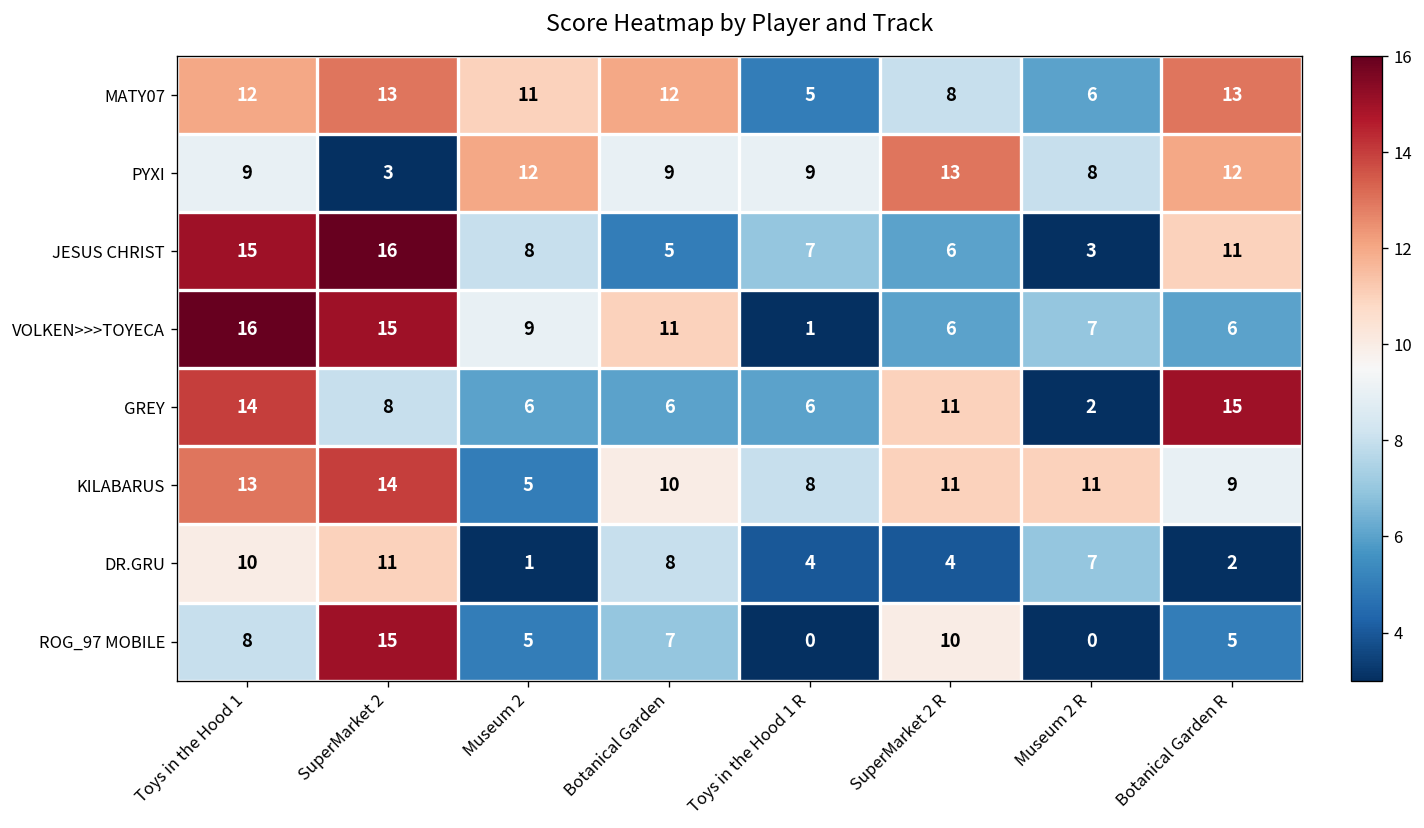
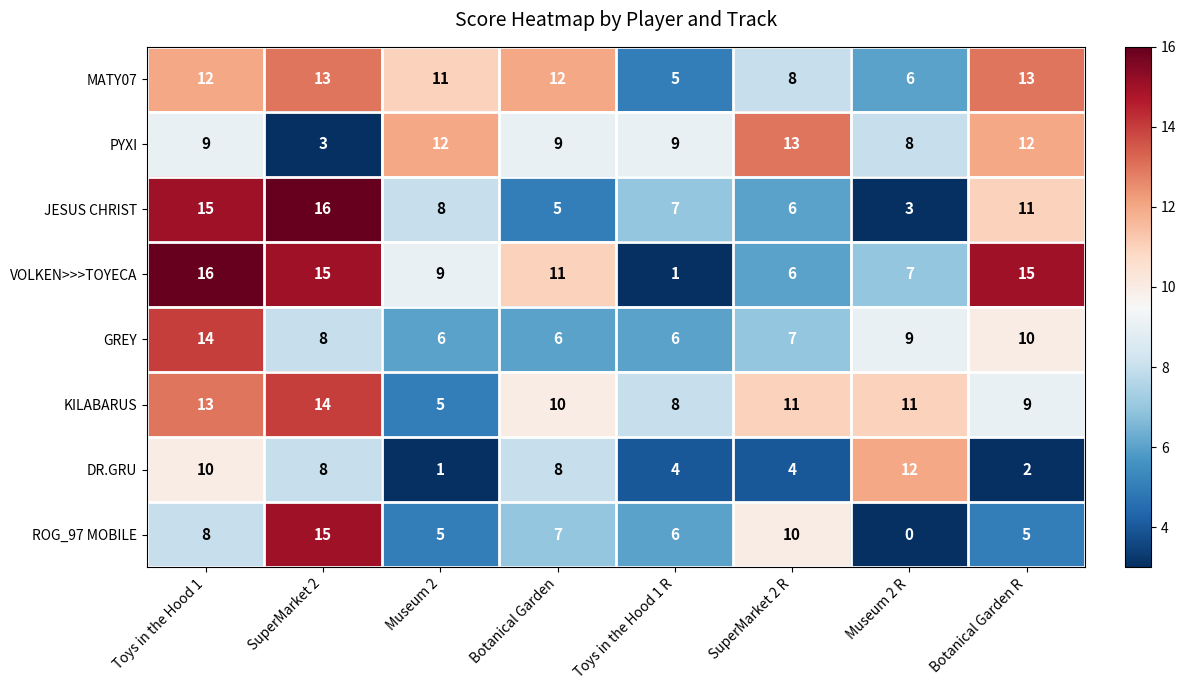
  {
    "MATY07": {
      "Toys in the Hood 1": 12,
      "SuperMarket 2": 13,
      "Museum 2": 11,
      "Botanical Garden": 12,
      "Toys in the Hood 1 R": 5,
      "SuperMarket 2 R": 8,
      "Museum 2 R": 6,
      "Botanical Garden R": 13
    },
    "PYXI": {
      "Toys in the Hood 1": 9,
      "SuperMarket 2": 3,
      "Museum 2": 12,
      "Botanical Garden": 9,
      "Toys in the Hood 1 R": 9,
      "SuperMarket 2 R": 13,
      "Museum 2 R": 8,
      "Botanical Garden R": 12
    },
    "JESUS CHRIST": {
      "Toys in the Hood 1": 15,
      "SuperMarket 2": 16,
      "Museum 2": 8,
      "Botanical Garden": 5,
      "Toys in the Hood 1 R": 7,
      "SuperMarket 2 R": 6,
      "Museum 2 R": 3,
      "Botanical Garden R": 11
    },
    "VOLKEN>>>TOYECA": {
      "Toys in the Hood 1": 16,
      "SuperMarket 2": 15,
      "Museum 2": 9,
      "Botanical Garden": 11,
      "Toys in the Hood 1 R": 1,
      "SuperMarket 2 R": 6,
      "Museum 2 R": 7,
-     "Botanical Garden R": 6
+     "Botanical Garden R": 15
    },
    "GREY": {
      "Toys in the Hood 1": 14,
      "SuperMarket 2": 8,
      "Museum 2": 6,
      "Botanical Garden": 6,
      "Toys in the Hood 1 R": 6,
-     "SuperMarket 2 R": 11,
-     "Museum 2 R": 2,
-     "Botanical Garden R": 15
+     "SuperMarket 2 R": 7,
+     "Museum 2 R": 9,
+     "Botanical Garden R": 10
    },
    "KILABARUS": {
      "Toys in the Hood 1": 13,
      "SuperMarket 2": 14,
      "Museum 2": 5,
      "Botanical Garden": 10,
      "Toys in the Hood 1 R": 8,
      "SuperMarket 2 R": 11,
      "Museum 2 R": 11,
      "Botanical Garden R": 9
    },
    "DR.GRU": {
      "Toys in the Hood 1": 10,
-     "SuperMarket 2": 11,
+     "SuperMarket 2": 8,
      "Museum 2": 1,
      "Botanical Garden": 8,
      "Toys in the Hood 1 R": 4,
      "SuperMarket 2 R": 4,
-     "Museum 2 R": 7,
+     "Museum 2 R": 12,
      "Botanical Garden R": 2
    },
    "ROG_97 MOBILE": {
      "Toys in the Hood 1": 8,
      "SuperMarket 2": 15,
      "Museum 2": 5,
      "Botanical Garden": 7,
-     "Toys in the Hood 1 R": 0,
+     "Toys in the Hood 1 R": 6,
      "SuperMarket 2 R": 10,
      "Museum 2 R": 0,
      "Botanical Garden R": 5
    }
  }
